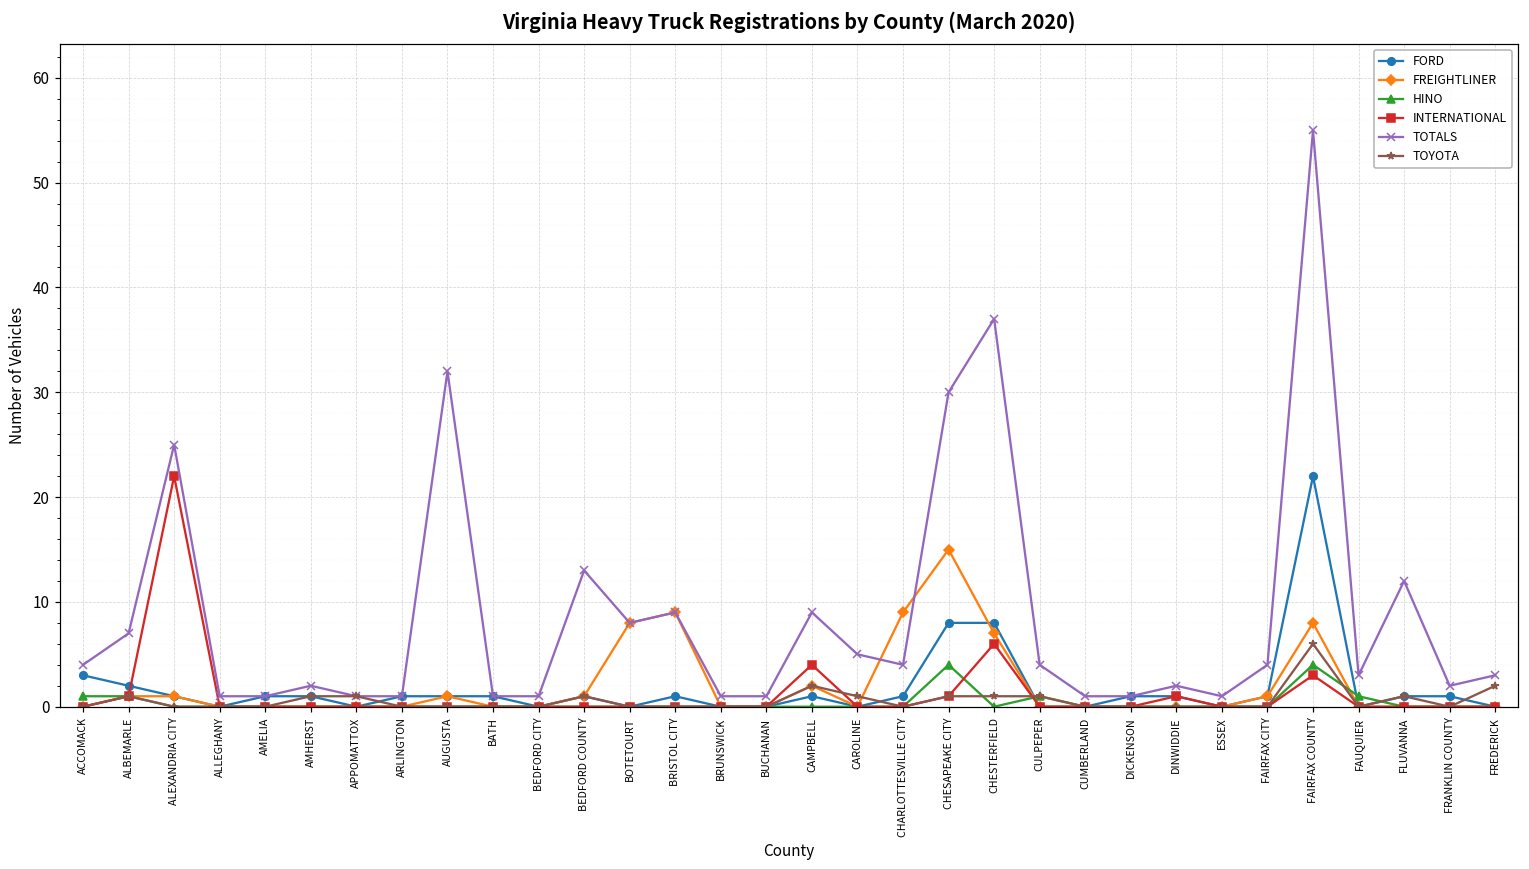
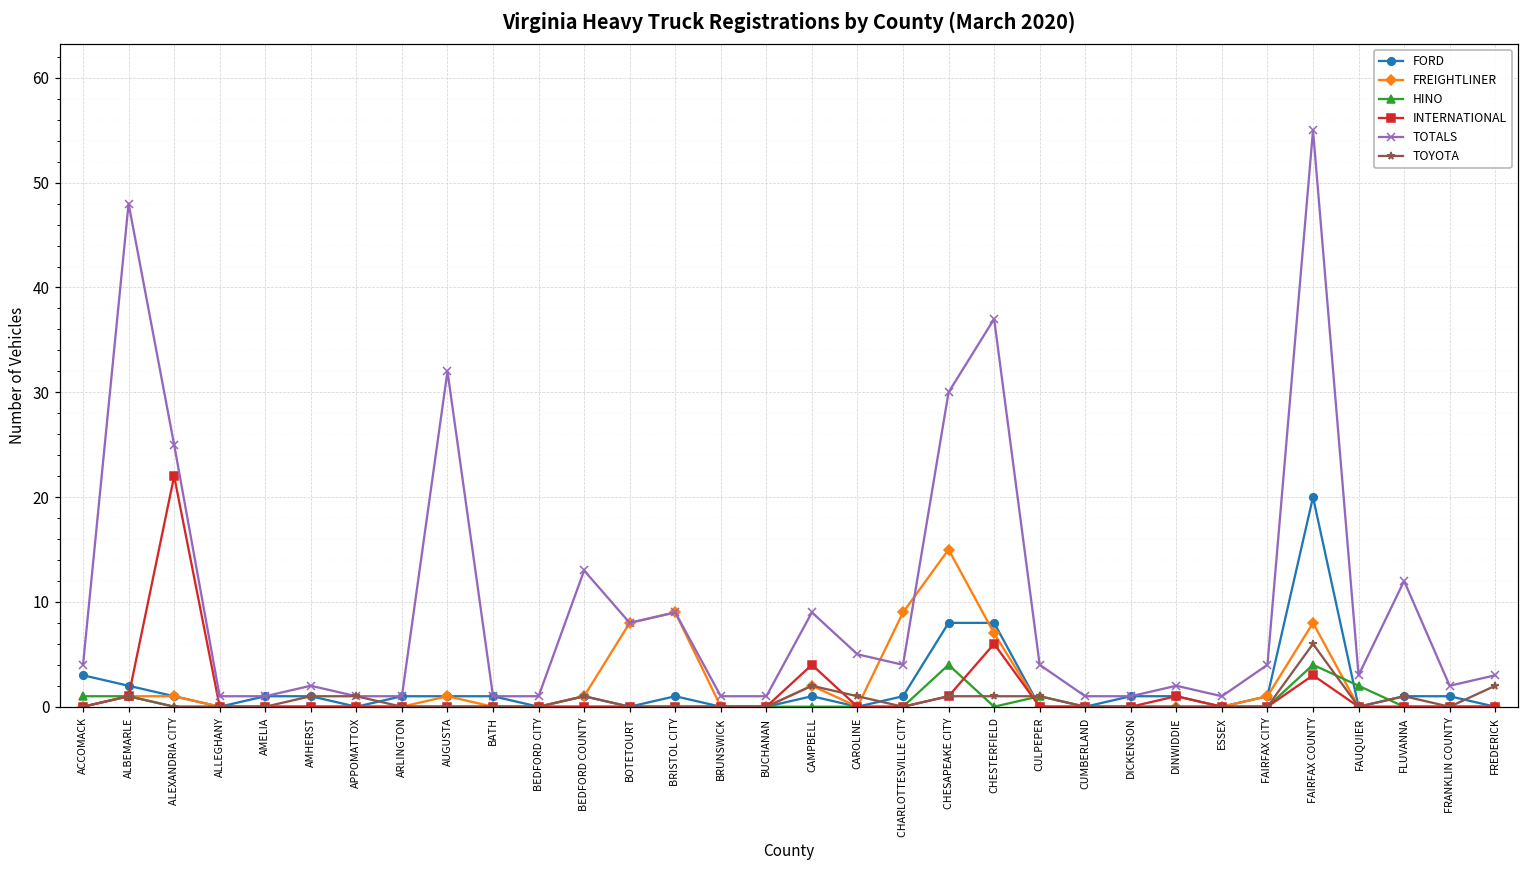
  {
    "FORD": {
      "ACCOMACK": 3,
      "ALBEMARLE": 2,
      "BRISTOL CITY": 1,
      "CAMPBELL": 1,
      "CHARLOTTESVILLE CITY": 1,
      "CHESAPEAKE CITY": 8,
      "CHESTERFIELD": 8,
-     "FAIRFAX COUNTY": 22,
+     "FAIRFAX COUNTY": 20,
      "FRANKLIN COUNTY": 1
    },
    "FREIGHTLINER": {
      "CHARLOTTESVILLE CITY": 9,
      "CHESAPEAKE CITY": 15,
      "CHESTERFIELD": 7,
      "FAIRFAX COUNTY": 8
    },
    "HINO": {
      "ACCOMACK": 1,
      "CAMPBELL": 0,
      "CHESAPEAKE CITY": 4,
      "CHESTERFIELD": 0,
      "FAIRFAX COUNTY": 4,
-     "FAUQUIER": 1
+     "FAUQUIER": 2
    },
    "INTERNATIONAL": {
      "ALEXANDRIA CITY": 22,
      "CAMPBELL": 4,
      "CHESTERFIELD": 6,
      "FAIRFAX COUNTY": 3
    },
    "TOTALS": {
      "ACCOMACK": 4,
-     "ALBEMARLE": 7,
+     "ALBEMARLE": 48,
      "ALEXANDRIA CITY": 25,
      "ALLEGHANY": 1,
      "AMHERST": 2,
      "AUGUSTA": 32,
      "BEDFORD CITY": 1,
      "BEDFORD COUNTY": 13,
      "BRUNSWICK": 1,
      "BUCHANAN": 1,
      "CAMPBELL": 9,
      "CAROLINE": 5,
      "CHARLOTTESVILLE CITY": 4,
      "CHESAPEAKE CITY": 30,
      "CHESTERFIELD": 37,
      "CULPEPER": 4,
      "CUMBERLAND": 1,
      "DINWIDDIE": 2,
      "ESSEX": 1,
      "FAIRFAX CITY": 4,
      "FAIRFAX COUNTY": 55,
      "FAUQUIER": 3,
      "FLUVANNA": 12,
      "FRANKLIN COUNTY": 2,
      "FREDERICK": 3
    },
    "TOYOTA": {
      "CAROLINE": 1,
      "CHESTERFIELD": 1,
      "FAIRFAX COUNTY": 6,
      "FREDERICK": 2
    }
  }
